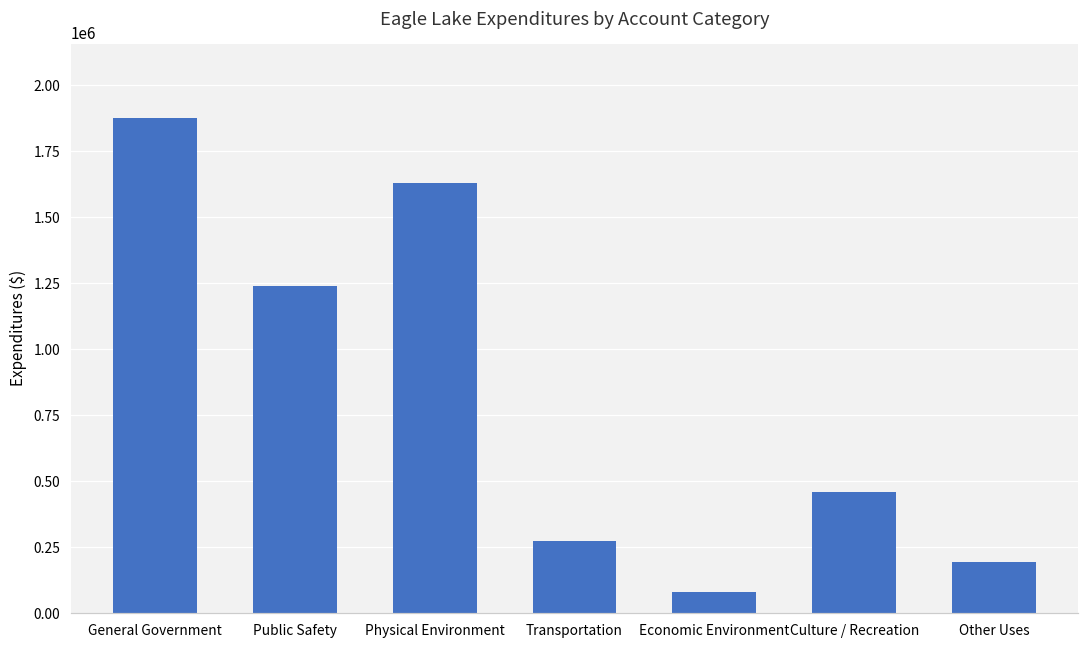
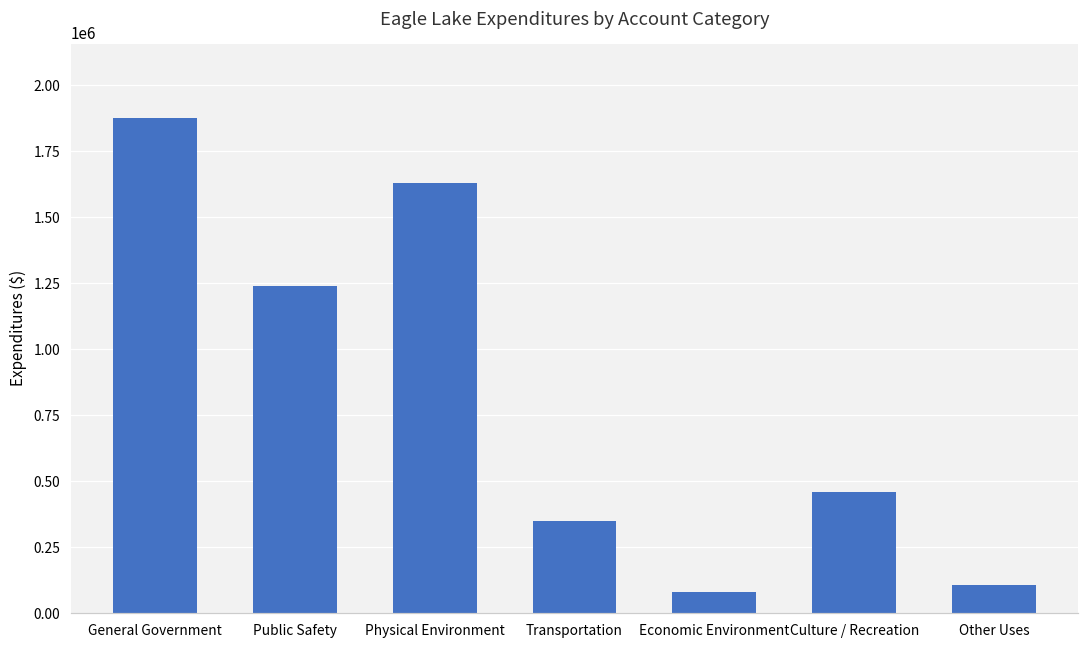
  {
    "General Government": 1880000,
    "Public Safety": 1240000,
    "Physical Environment": 1630000,
-   "Transportation": 270000,
+   "Transportation": 350000,
    "Economic Environment": 80000,
    "Culture / Recreation": 460000,
-   "Other Uses": 190000
+   "Other Uses": 110000
  }
